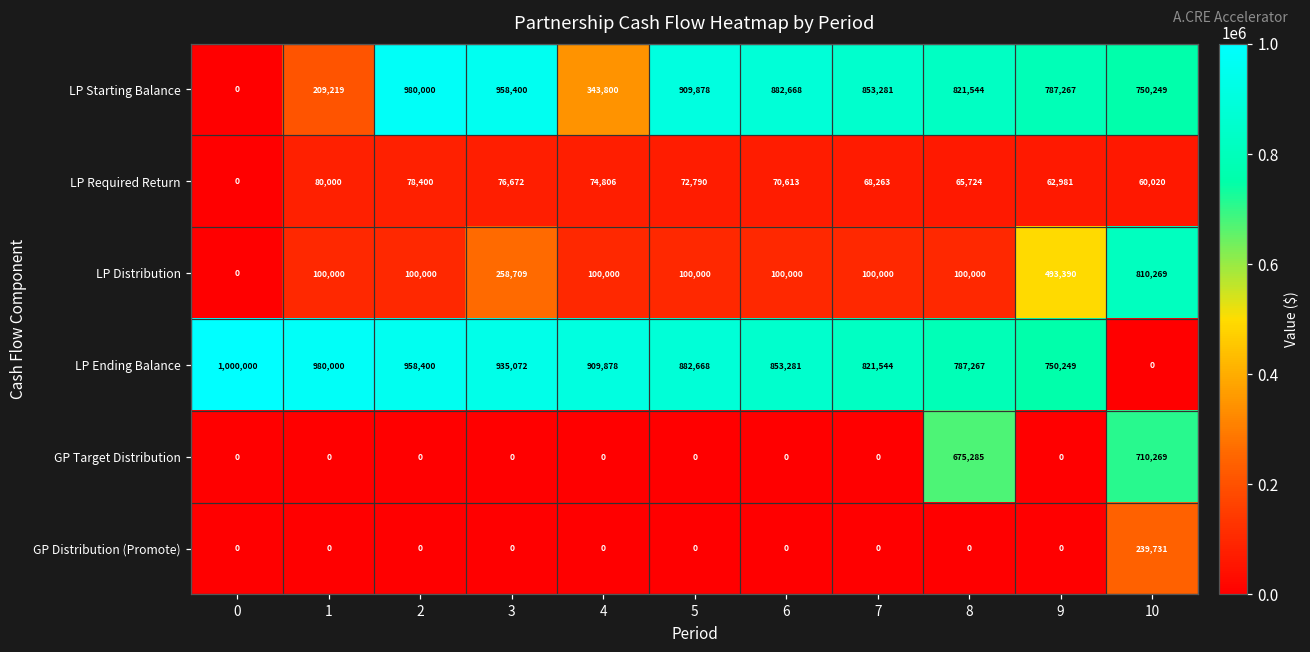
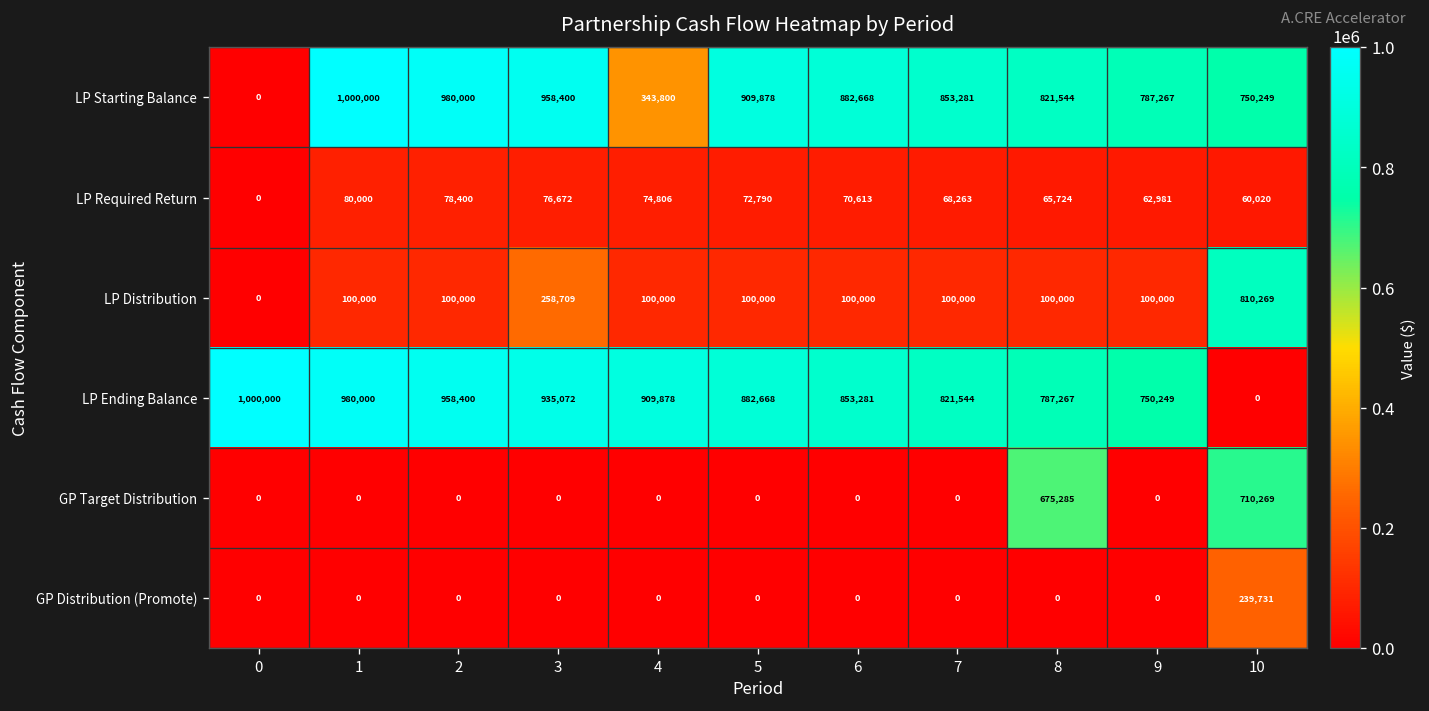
  {
    "LP Starting Balance": {
      "0": "0",
-     "1": "209,219",
+     "1": "1,000,000",
      "2": "980,000",
      "3": "958,400",
      "4": "343,800",
      "5": "909,878",
      "6": "882,668",
      "7": "853,281",
      "8": "821,544",
      "9": "787,267",
      "10": "750,249"
    },
    "LP Required Return": {
      "0": "0",
      "1": "80,000",
      "2": "78,400",
      "3": "76,672",
      "4": "74,806",
      "5": "72,790",
      "6": "70,613",
      "7": "68,263",
      "8": "65,724",
      "9": "62,981",
      "10": "60,020"
    },
    "LP Distribution": {
      "0": "0",
      "1": "100,000",
      "2": "100,000",
      "3": "258,709",
      "4": "100,000",
      "5": "100,000",
      "6": "100,000",
      "7": "100,000",
      "8": "100,000",
-     "9": "493,390",
+     "9": "100,000",
      "10": "810,269"
    },
    "LP Ending Balance": {
      "0": "1,000,000",
      "1": "980,000",
      "2": "958,400",
      "3": "935,072",
      "4": "909,878",
      "5": "882,668",
      "6": "853,281",
      "7": "821,544",
      "8": "787,267",
      "9": "750,249",
      "10": "0"
    },
    "GP Target Distribution": {
      "0": "0",
      "1": "0",
      "2": "0",
      "3": "0",
      "4": "0",
      "5": "0",
      "6": "0",
      "7": "0",
      "8": "675,285",
      "9": "0",
      "10": "710,269"
    },
    "GP Distribution (Promote)": {
      "0": "0",
      "1": "0",
      "2": "0",
      "3": "0",
      "4": "0",
      "5": "0",
      "6": "0",
      "7": "0",
      "8": "0",
      "9": "0",
      "10": "239,731"
    }
  }
